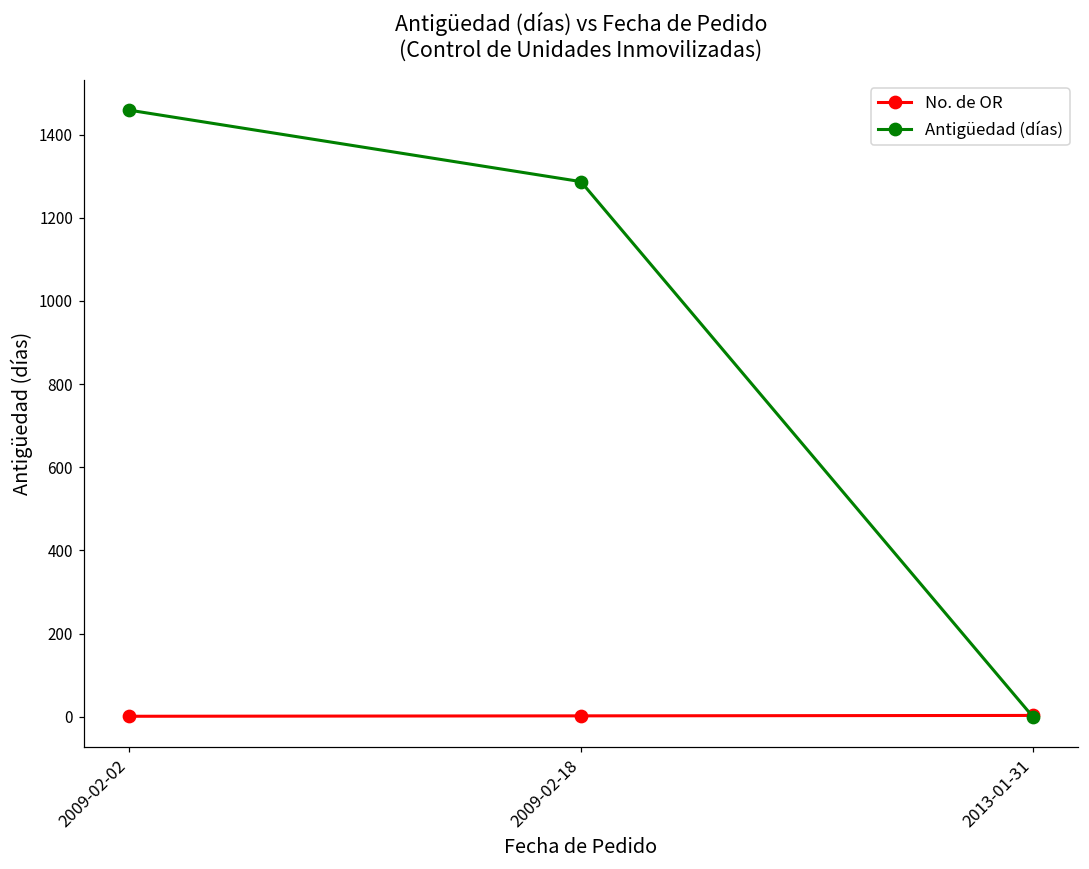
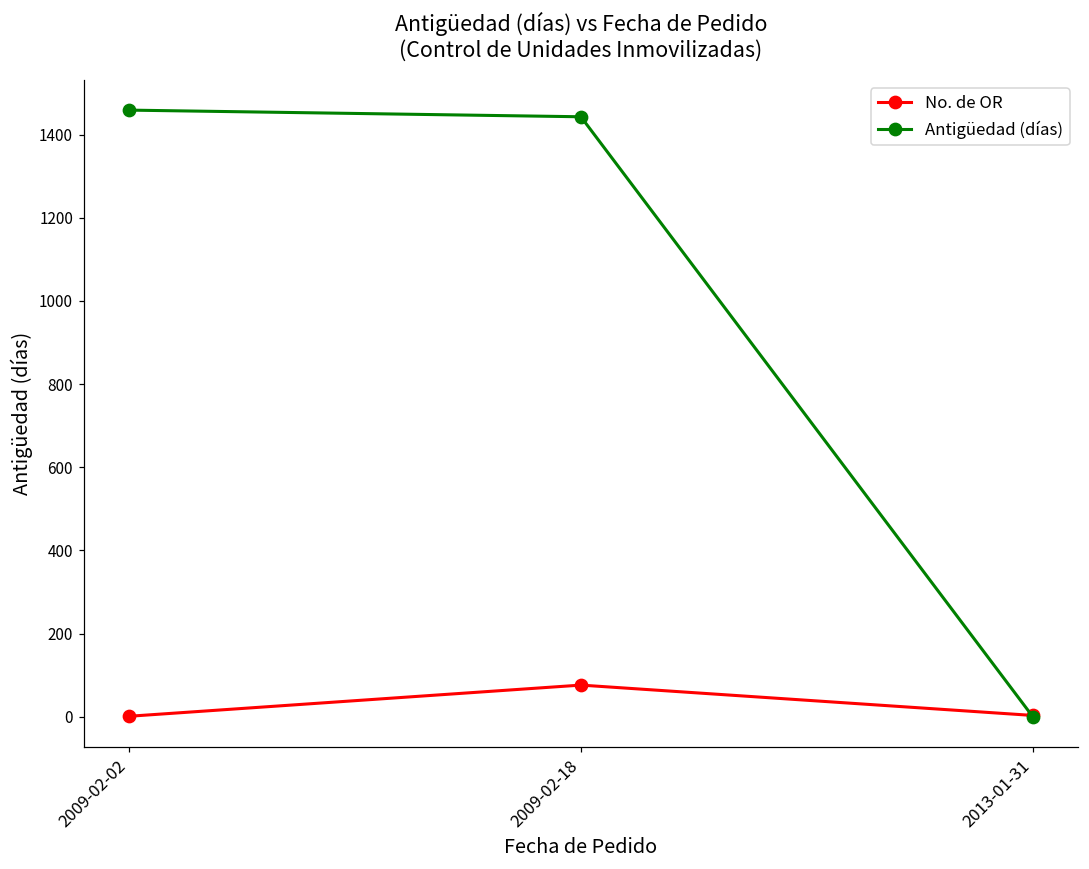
  {
    "No. de OR": {
      "2009-02-02": 0,
-     "2009-02-18": 0
+     "2009-02-18": 80
    },
    "Antigüedad (días)": {
      "2009-02-02": 1460,
-     "2009-02-18": 1290
+     "2009-02-18": 1440
    }
  }
